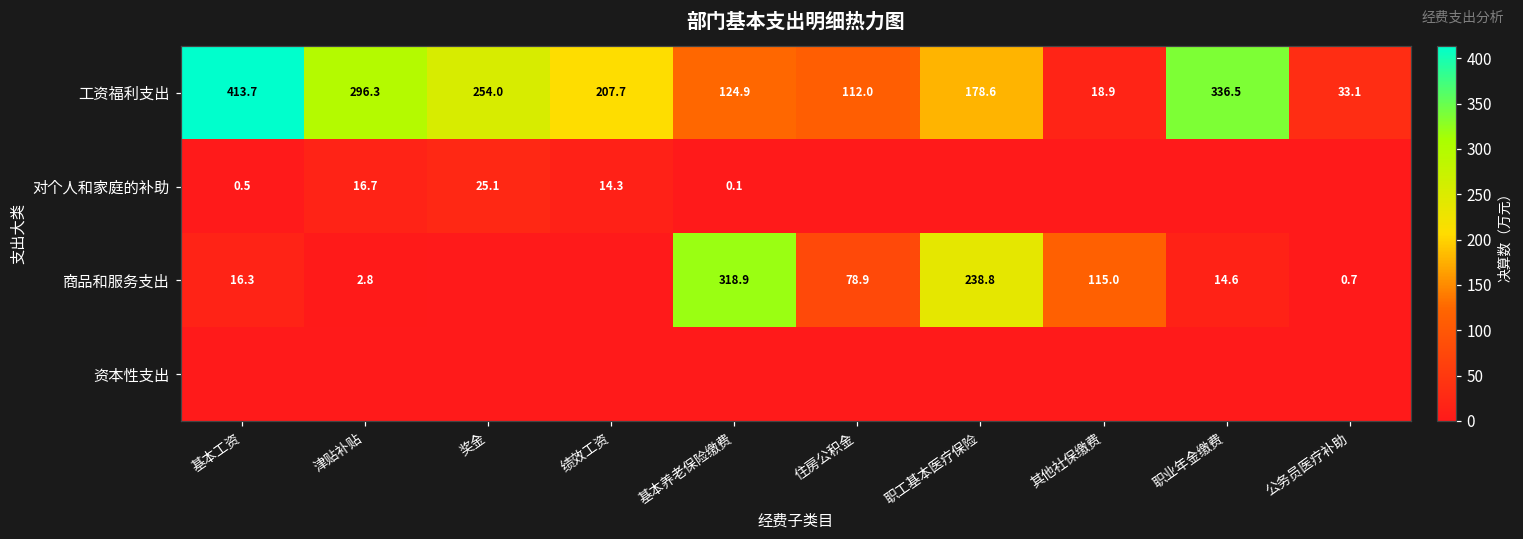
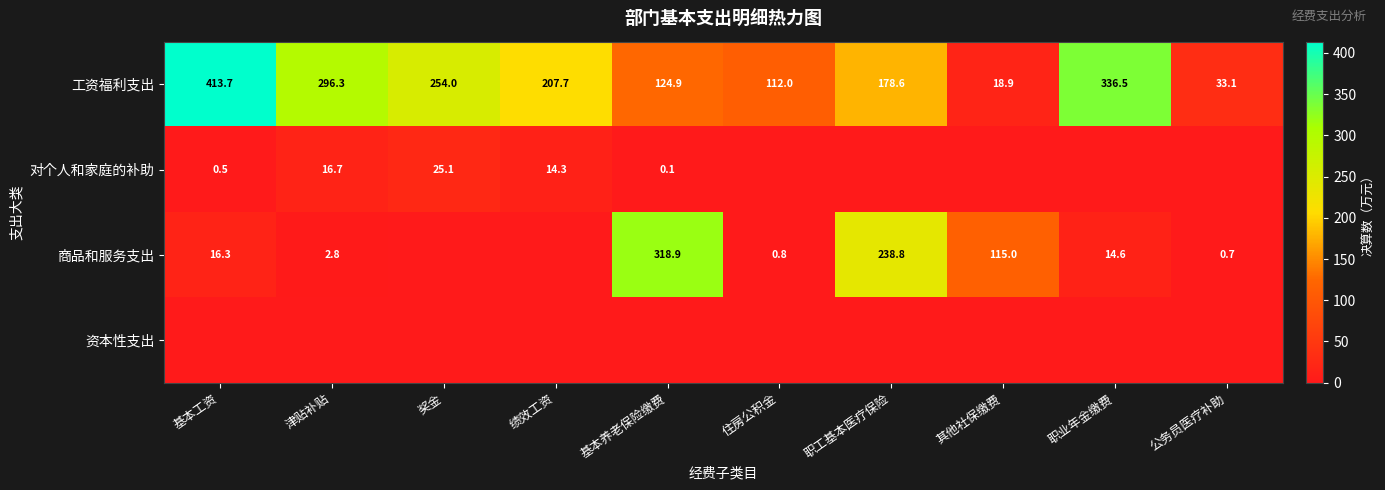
  {
    "工资福利支出": {
      "基本工资": 413.7,
      "津贴补贴": 296.3,
      "奖金": 254.0,
      "绩效工资": 207.7,
      "基本养老保险缴费": 124.9,
      "住房公积金": 112.0,
      "职工基本医疗保险": 178.6,
      "其他社保缴费": 18.9,
      "职业年金缴费": 336.5,
      "公务员医疗补助": 33.1
    },
    "对个人和家庭的补助": {
      "基本工资": 0.5,
      "津贴补贴": 16.7,
      "奖金": 25.1,
      "绩效工资": 14.3,
      "基本养老保险缴费": 0.1
    },
    "商品和服务支出": {
      "基本工资": 16.3,
      "津贴补贴": 2.8,
      "基本养老保险缴费": 318.9,
-     "住房公积金": 78.9,
+     "住房公积金": 0.8,
      "职工基本医疗保险": 238.8,
      "其他社保缴费": 115.0,
      "职业年金缴费": 14.6,
      "公务员医疗补助": 0.7
    }
  }
